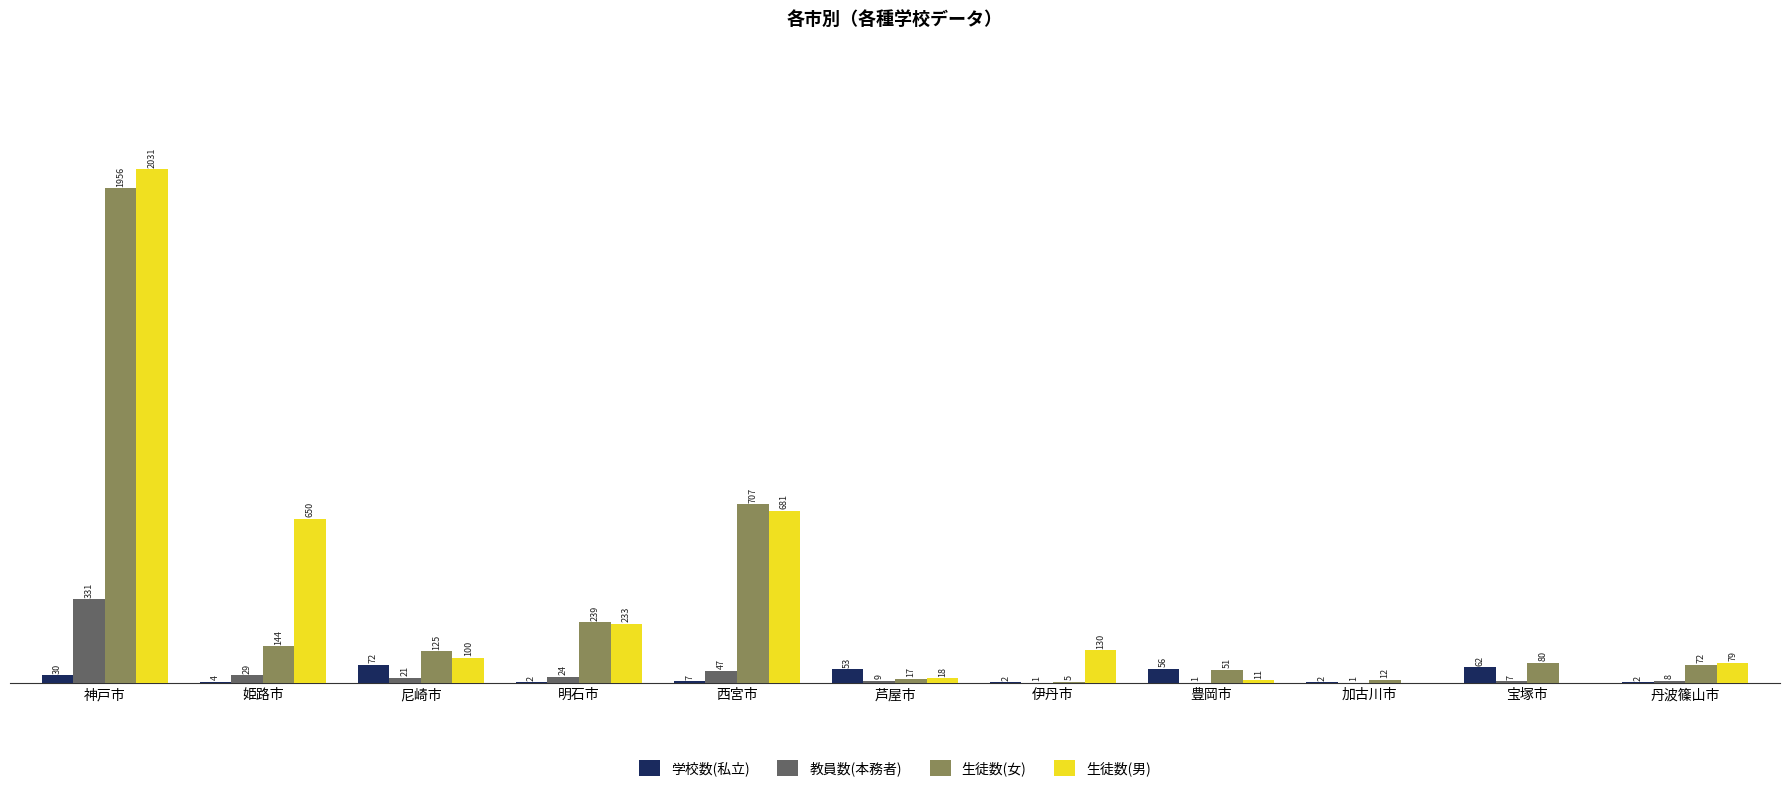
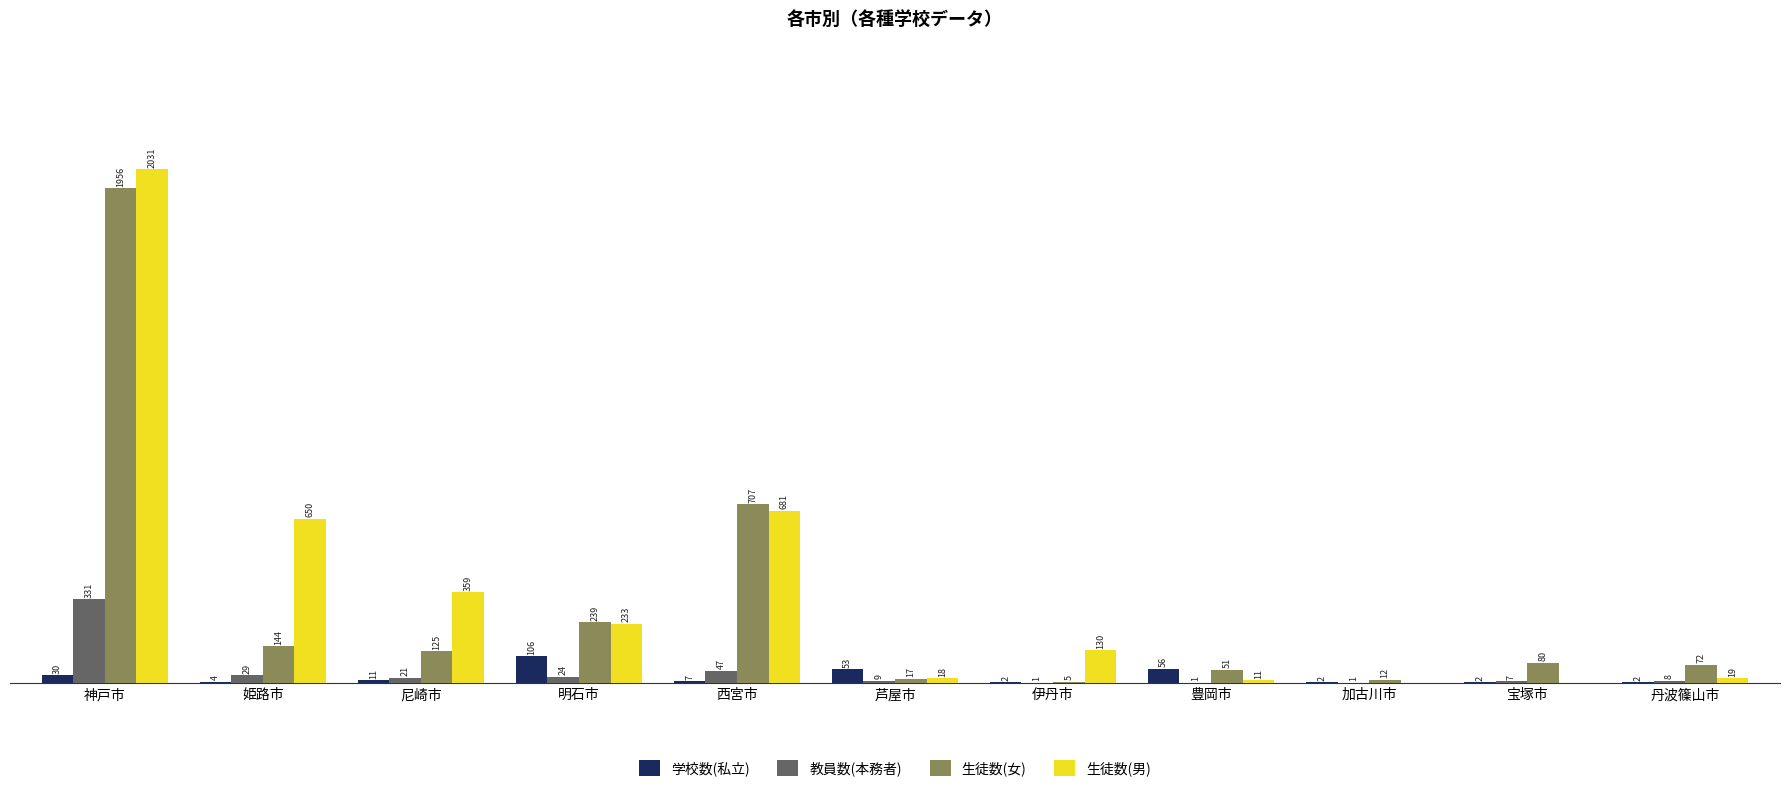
  {
    "学校数(私立)": {
      "神戸市": 30,
      "姫路市": 4,
-     "尼崎市": 72,
-     "明石市": 2,
+     "尼崎市": 11,
+     "明石市": 106,
      "西宮市": 7,
      "芦屋市": 53,
      "伊丹市": 2,
      "豊岡市": 56,
      "加古川市": 2,
-     "宝塚市": 62,
+     "宝塚市": 2,
      "丹波篠山市": 2
    },
    "生徒数(男)": {
      "神戸市": 2031,
      "姫路市": 650,
-     "尼崎市": 100,
+     "尼崎市": 359,
      "明石市": 233,
      "西宮市": 681,
      "芦屋市": 18,
      "伊丹市": 130,
      "豊岡市": 11,
-     "丹波篠山市": 79
+     "丹波篠山市": 19
    }
  }
